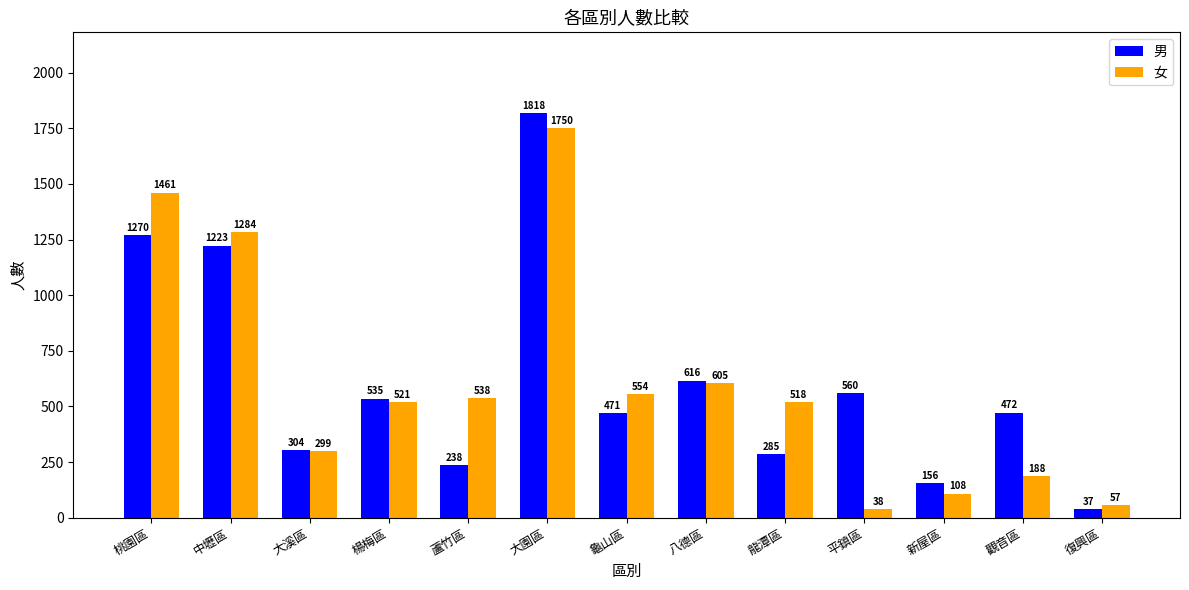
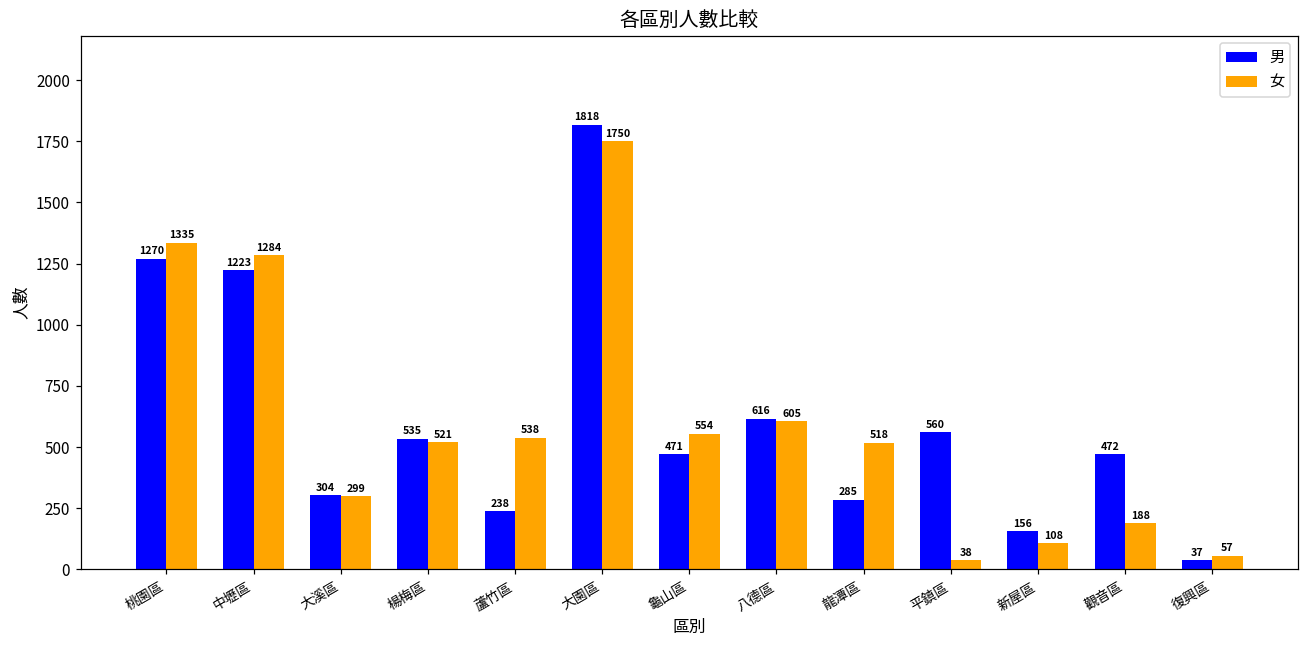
  {
    "男": {
      "桃園區": 1270,
      "中壢區": 1223,
      "大溪區": 304,
      "楊梅區": 535,
      "蘆竹區": 238,
      "大園區": 1818,
      "龜山區": 471,
      "八德區": 616,
      "龍潭區": 285,
      "平鎮區": 560,
      "新屋區": 156,
      "觀音區": 472,
      "復興區": 37
    },
    "女": {
-     "桃園區": 1461,
+     "桃園區": 1335,
      "中壢區": 1284,
      "大溪區": 299,
      "楊梅區": 521,
      "蘆竹區": 538,
      "大園區": 1750,
      "龜山區": 554,
      "八德區": 605,
      "龍潭區": 518,
      "平鎮區": 38,
      "新屋區": 108,
      "觀音區": 188,
      "復興區": 57
    }
  }
